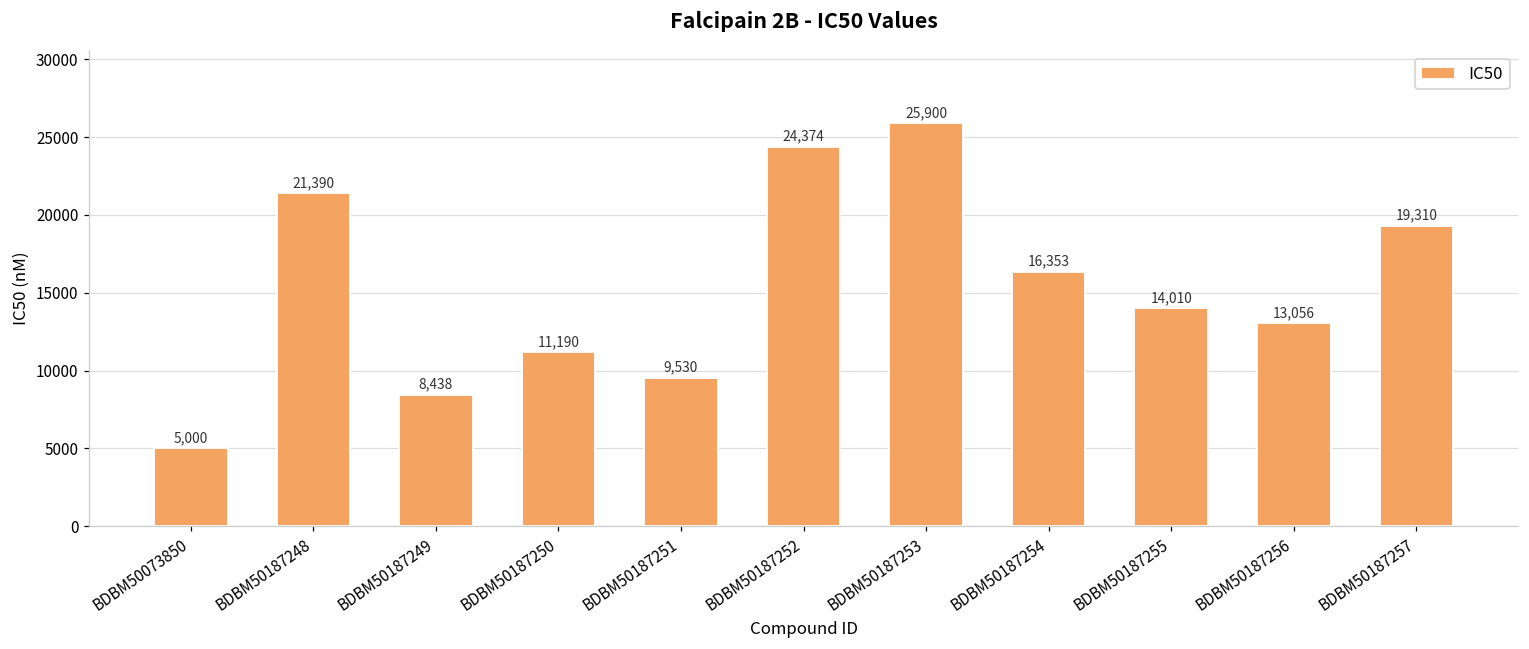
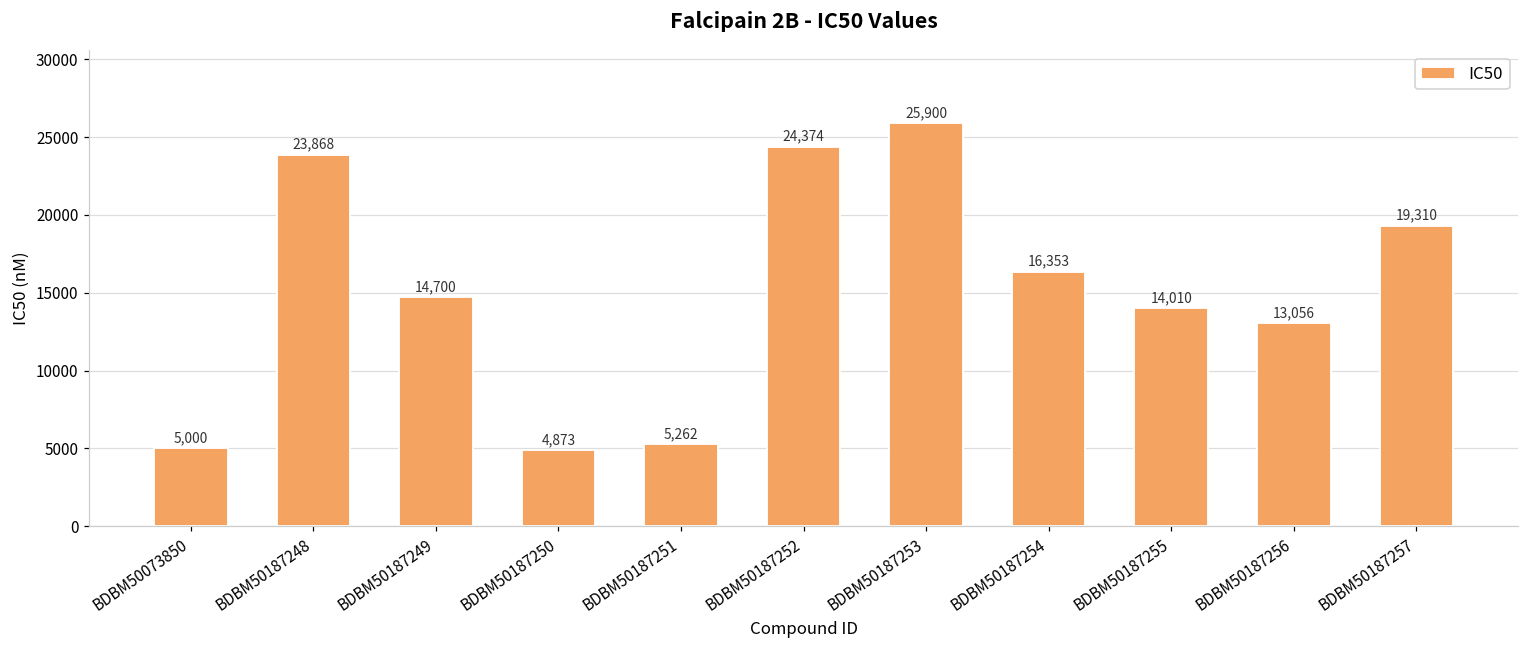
  {
    "BDBM50073850": "5,000",
-   "BDBM50187248": "21,390",
-   "BDBM50187249": "8,438",
-   "BDBM50187250": "11,190",
-   "BDBM50187251": "9,530",
+   "BDBM50187248": "23,868",
+   "BDBM50187249": "14,700",
+   "BDBM50187250": "4,873",
+   "BDBM50187251": "5,262",
    "BDBM50187252": "24,374",
    "BDBM50187253": "25,900",
    "BDBM50187254": "16,353",
    "BDBM50187255": "14,010",
    "BDBM50187256": "13,056",
    "BDBM50187257": "19,310"
  }
